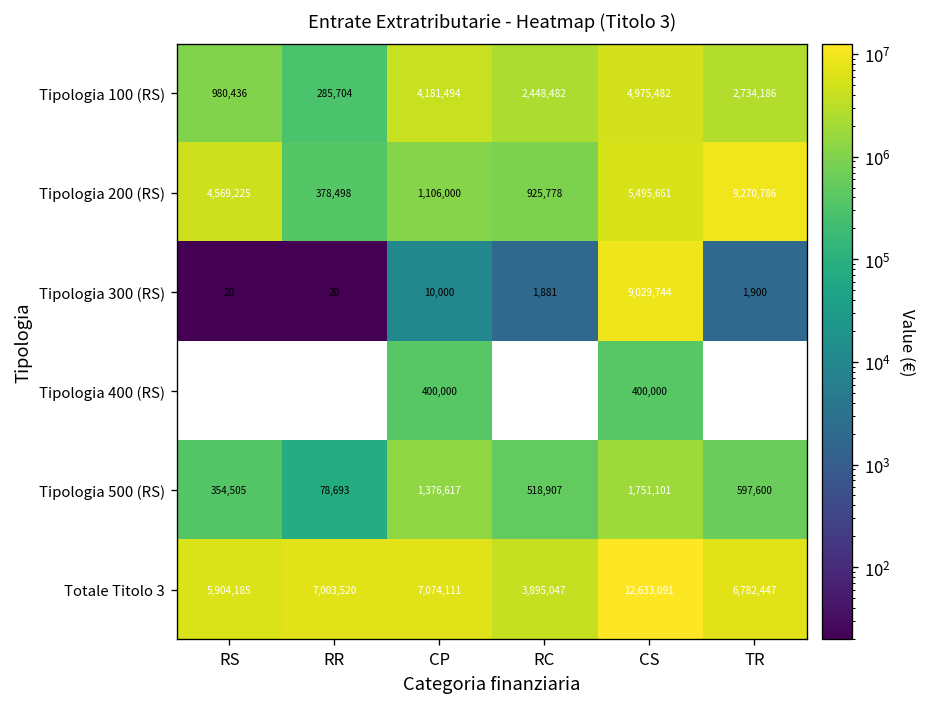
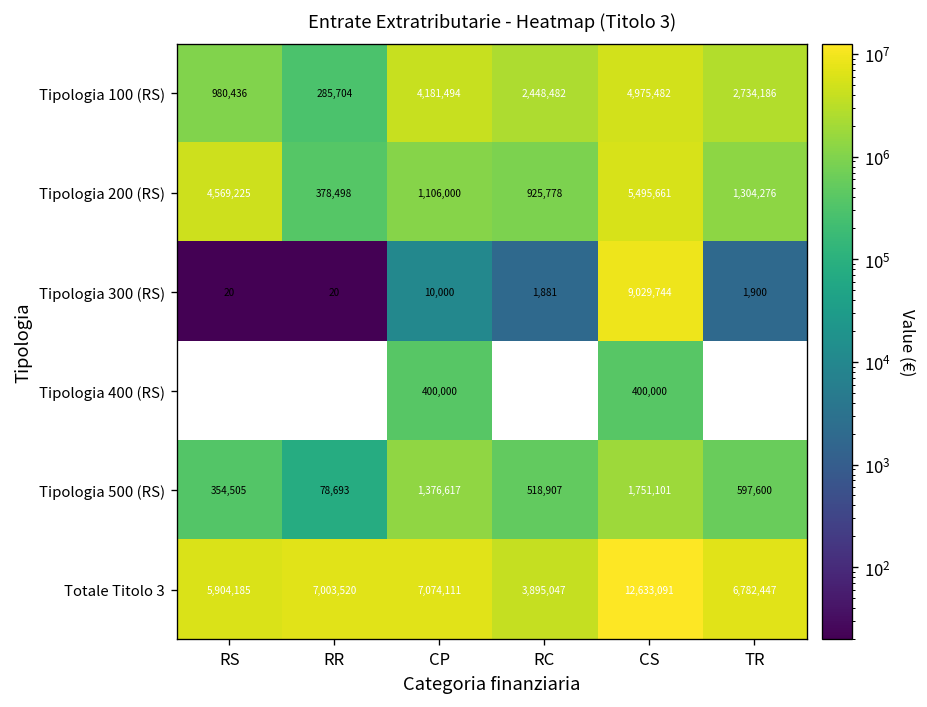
  {
    "Tipologia 100 (RS)": {
      "RS": "980,436",
      "RR": "285,704",
      "CP": "4,181,494",
      "RC": "2,448,482",
      "CS": "4,975,482",
      "TR": "2,734,186"
    },
    "Tipologia 200 (RS)": {
      "RS": "4,569,225",
      "RR": "378,498",
      "CP": "1,106,000",
      "RC": "925,778",
      "CS": "5,495,661",
-     "TR": "9,270,786"
+     "TR": "1,304,276"
    },
    "Tipologia 300 (RS)": {
      "RS": "20",
      "RR": "20",
      "CP": "10,000",
      "RC": "1,881",
      "CS": "9,029,744",
      "TR": "1,900"
    },
    "Tipologia 400 (RS)": {
      "CP": "400,000",
      "CS": "400,000"
    },
    "Tipologia 500 (RS)": {
      "RS": "354,505",
      "RR": "78,693",
      "CP": "1,376,617",
      "RC": "518,907",
      "CS": "1,751,101",
      "TR": "597,600"
    },
    "Totale Titolo 3": {
      "RS": "5,904,185",
      "RR": "7,003,520",
      "CP": "7,074,111",
      "RC": "3,895,047",
      "CS": "12,633,091",
      "TR": "6,782,447"
    }
  }
